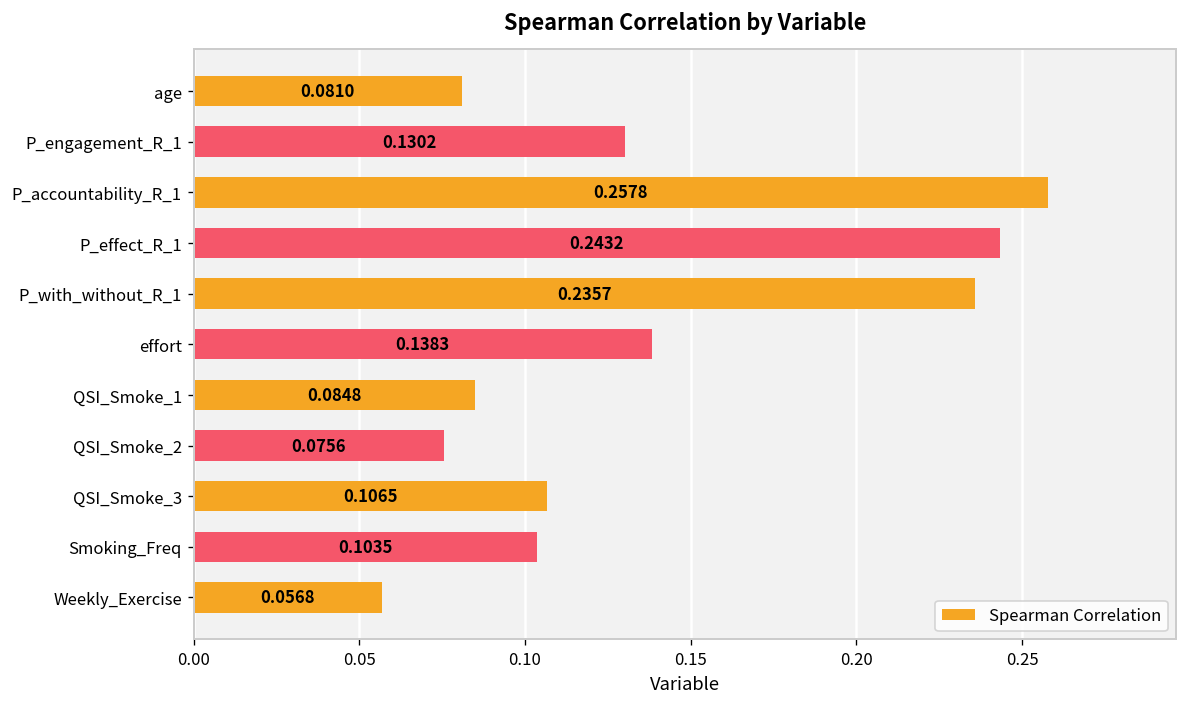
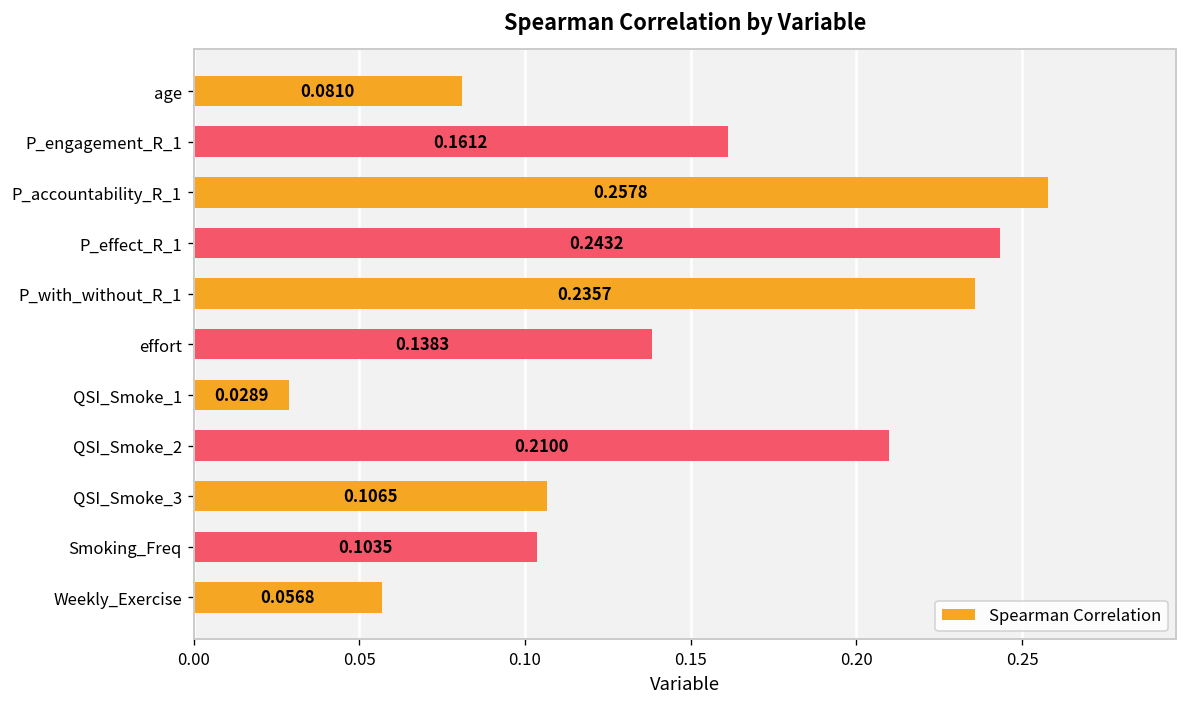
  {
    "age": 0.0810,
-   "P_engagement_R_1": 0.1302,
+   "P_engagement_R_1": 0.1612,
    "P_accountability_R_1": 0.2578,
    "P_effect_R_1": 0.2432,
    "P_with_without_R_1": 0.2357,
    "effort": 0.1383,
-   "QSI_Smoke_1": 0.0848,
-   "QSI_Smoke_2": 0.0756,
+   "QSI_Smoke_1": 0.0289,
+   "QSI_Smoke_2": 0.2100,
    "QSI_Smoke_3": 0.1065,
    "Smoking_Freq": 0.1035,
    "Weekly_Exercise": 0.0568
  }
